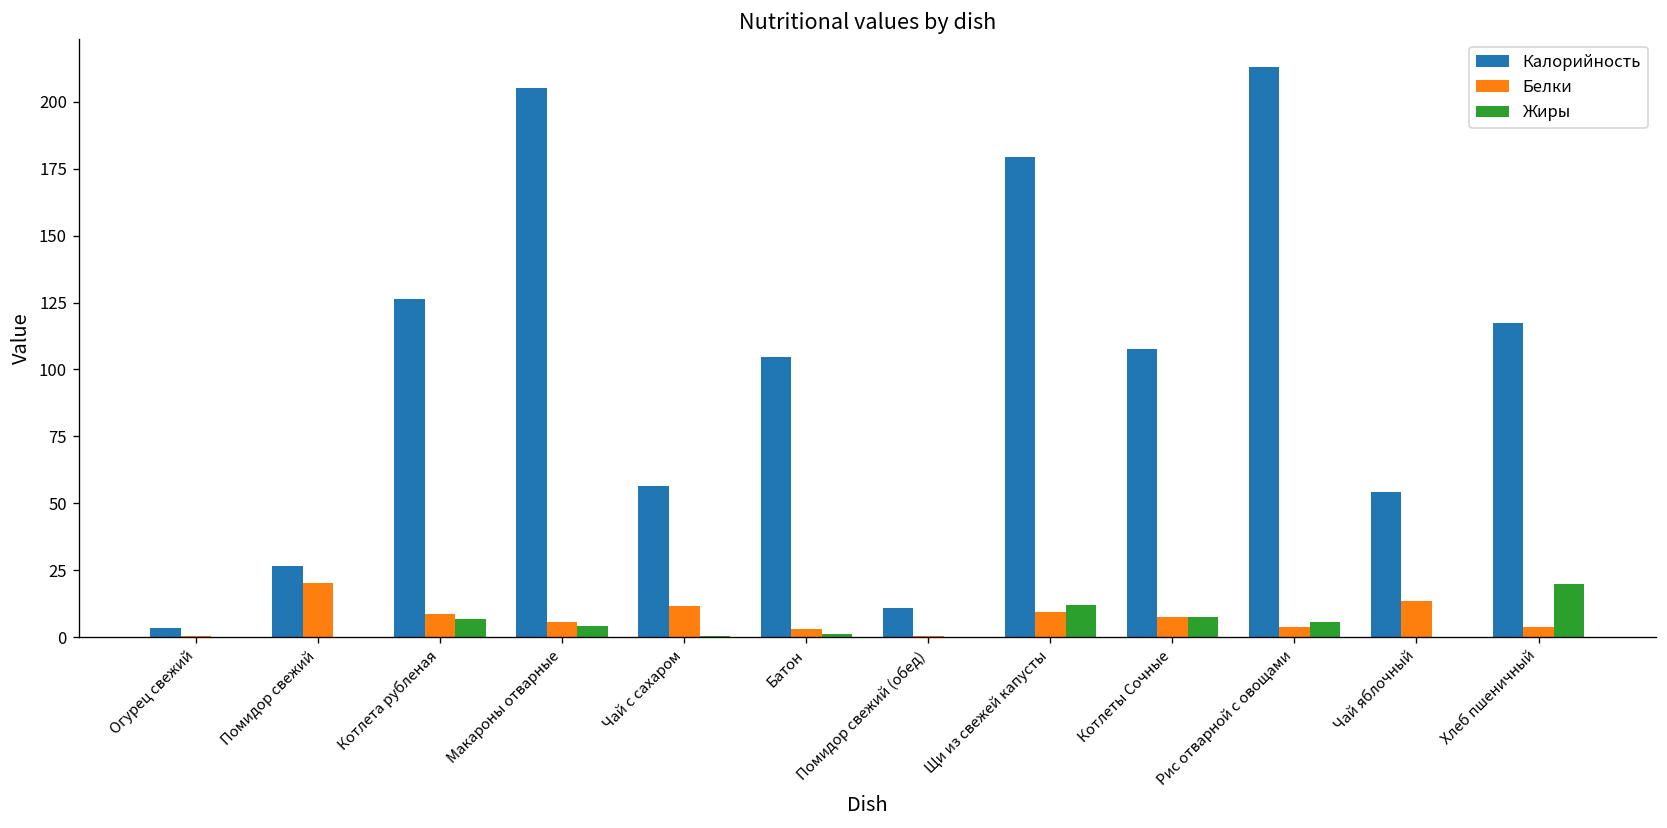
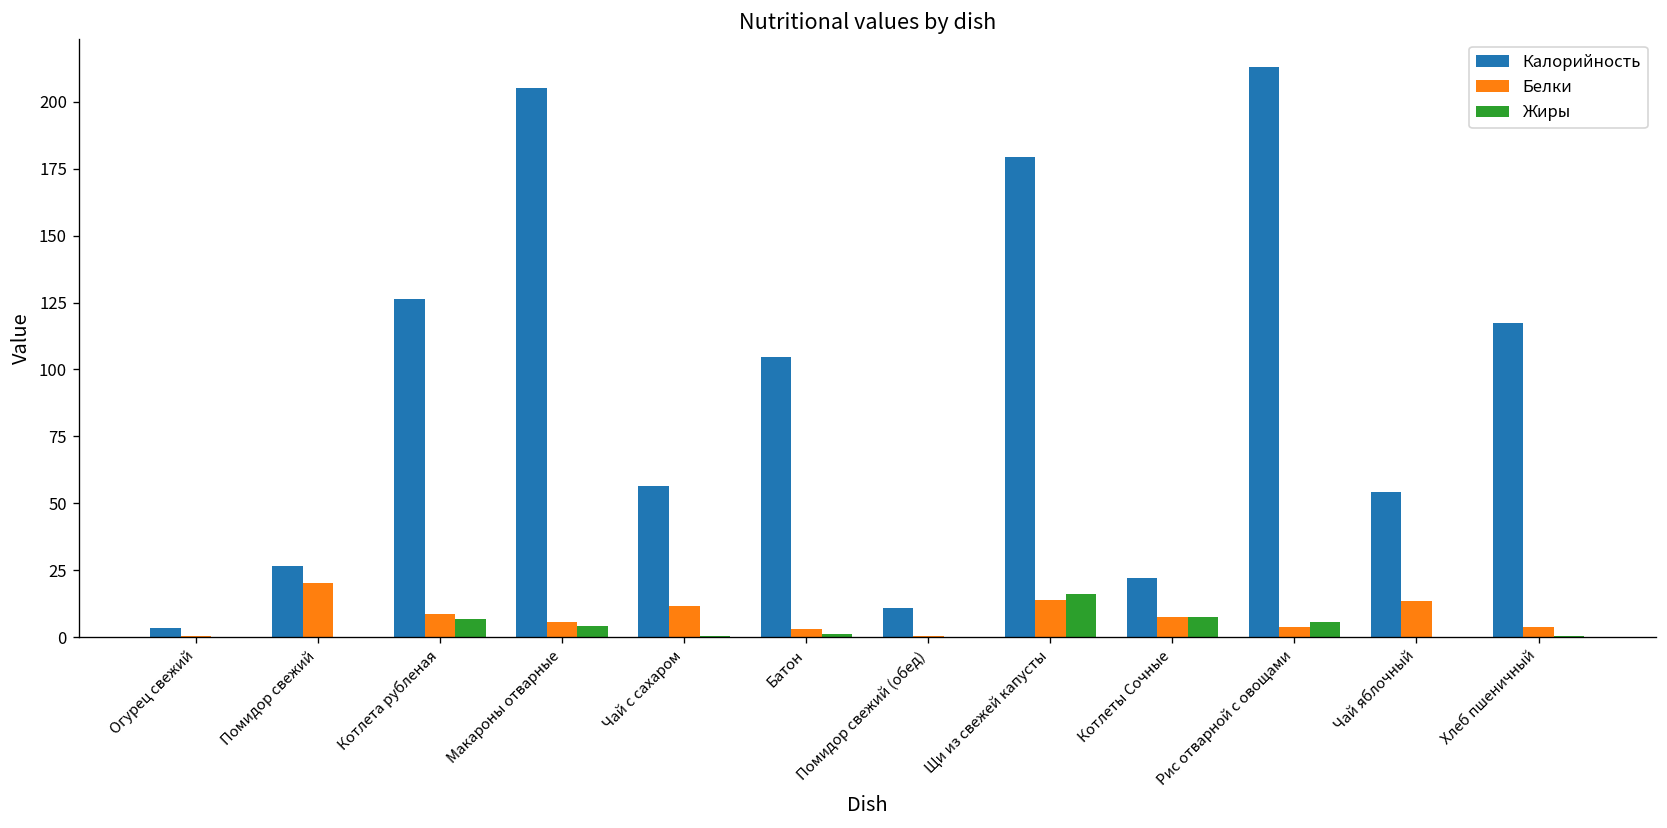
  {
    "Калорийность": {
      "Огурец свежий": 3,
      "Помидор свежий": 26,
      "Котлета рубленая": 126,
      "Макароны отварные": 205,
      "Чай с сахаром": 56,
      "Батон": 105,
      "Помидор свежий (обед)": 11,
      "Щи из свежей капусты": 180,
-     "Котлеты Сочные": 108,
+     "Котлеты Сочные": 22,
      "Рис отварной с овощами": 213,
      "Чай яблочный": 54,
      "Хлеб пшеничный": 117
    },
    "Белки": {
      "Помидор свежий": 20,
      "Котлета рубленая": 9,
      "Макароны отварные": 6,
      "Чай с сахаром": 12,
      "Батон": 3,
-     "Щи из свежей капусты": 9,
+     "Щи из свежей капусты": 14,
      "Котлеты Сочные": 8,
      "Рис отварной с овощами": 4,
      "Чай яблочный": 14,
      "Хлеб пшеничный": 4
    },
    "Жиры": {
      "Котлета рубленая": 7,
      "Макароны отварные": 4,
      "Батон": 1,
-     "Щи из свежей капусты": 12,
+     "Щи из свежей капусты": 16,
      "Котлеты Сочные": 8,
      "Рис отварной с овощами": 6,
-     "Хлеб пшеничный": 20
+     "Хлеб пшеничный": 0
    }
  }
